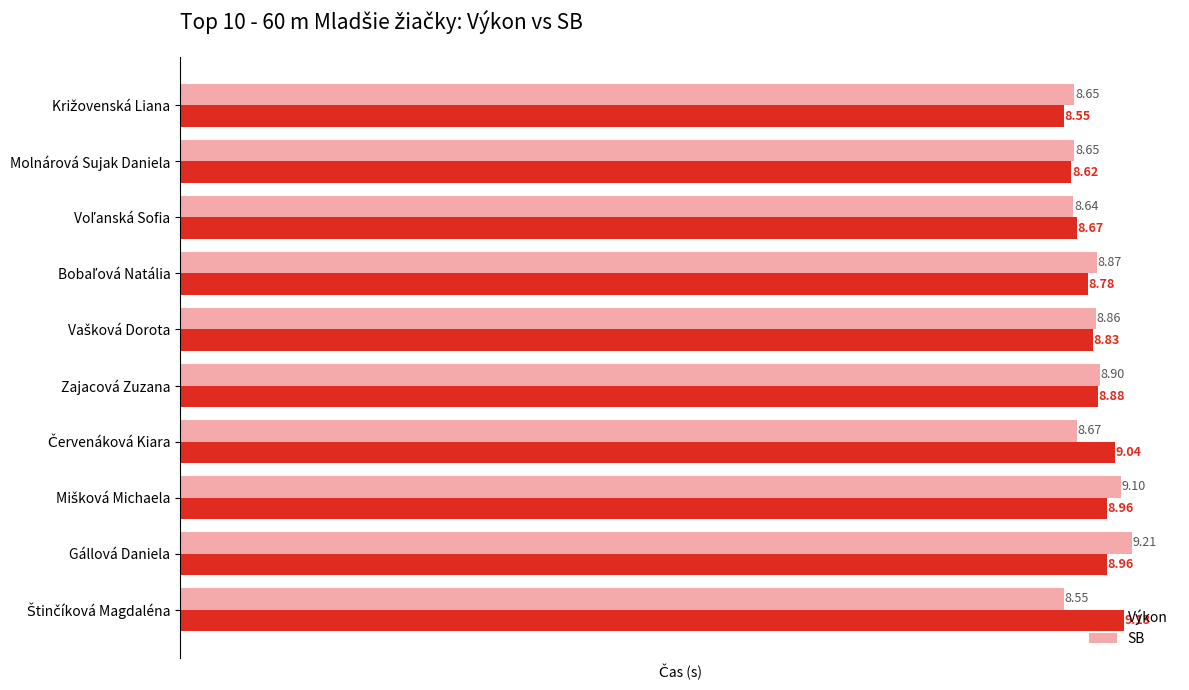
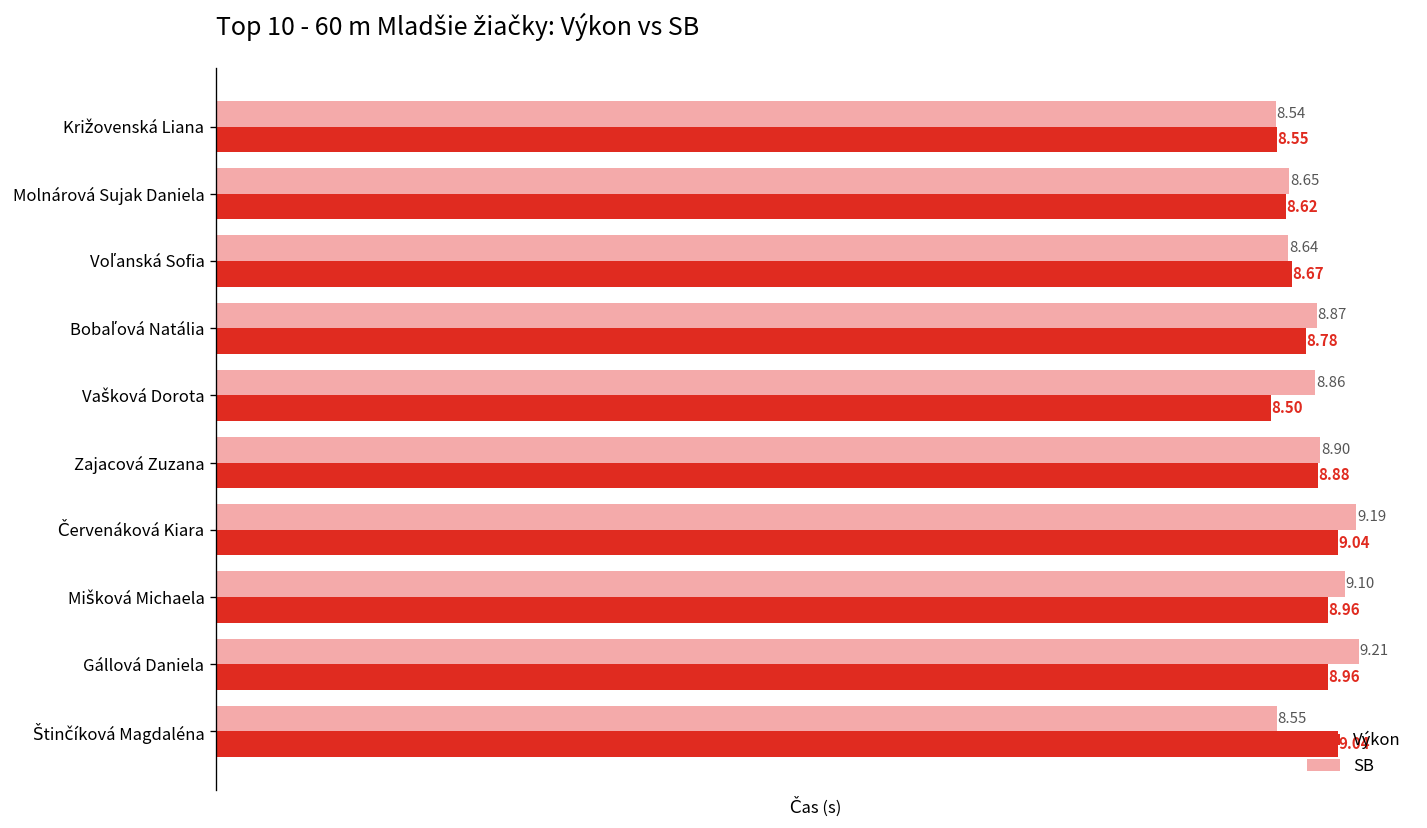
  {
    "Výkon": {
      "Križovenská Liana": 8.55,
      "Molnárová Sujak Daniela": 8.62,
      "Voľanská Sofia": 8.67,
      "Bobaľová Natália": 8.78,
-     "Vašková Dorota": 8.83,
+     "Vašková Dorota": 8.50,
      "Zajacová Zuzana": 8.88,
      "Červenáková Kiara": 9.04,
      "Mišková Michaela": 8.96,
      "Gállová Daniela": 8.96,
-     "Štinčíková Magdaléna": 9.13
+     "Štinčíková Magdaléna": 9.04
    },
    "SB": {
-     "Križovenská Liana": 8.65,
+     "Križovenská Liana": 8.54,
      "Molnárová Sujak Daniela": 8.65,
      "Voľanská Sofia": 8.64,
      "Bobaľová Natália": 8.87,
      "Vašková Dorota": 8.86,
      "Zajacová Zuzana": 8.90,
-     "Červenáková Kiara": 8.67,
+     "Červenáková Kiara": 9.19,
      "Mišková Michaela": 9.10,
      "Gállová Daniela": 9.21,
      "Štinčíková Magdaléna": 8.55
    }
  }
